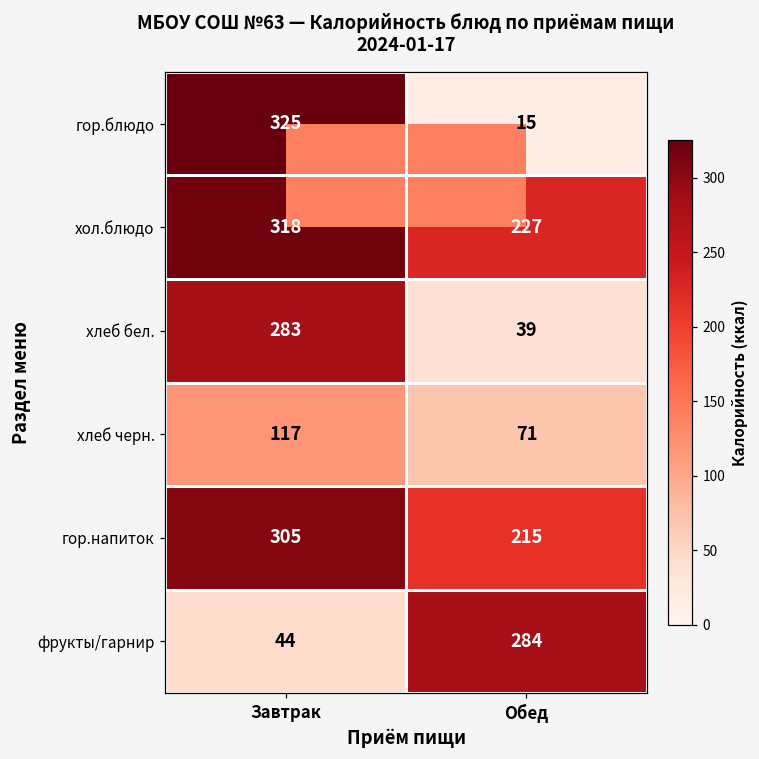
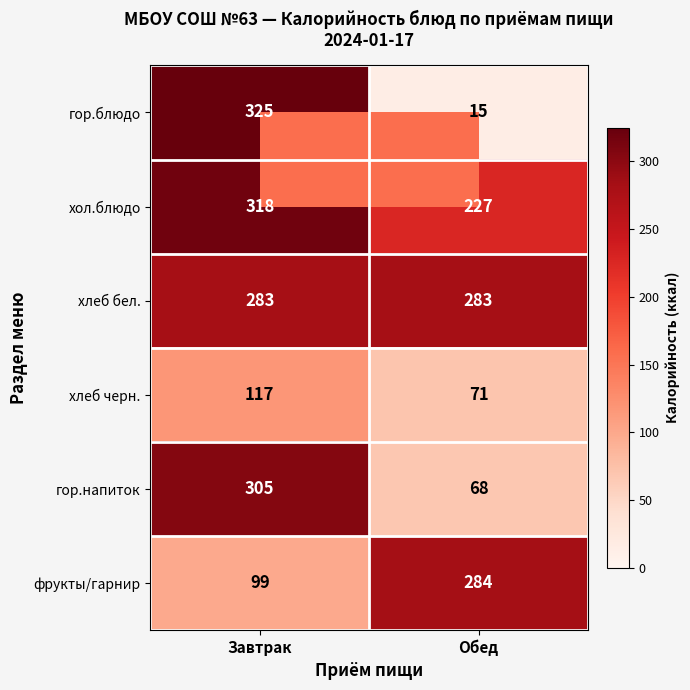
  {
    "хлеб бел.": {
      "Завтрак": 283,
-     "Обед": 39
+     "Обед": 283
    },
    "хлеб черн.": {
      "Завтрак": 117,
      "Обед": 71
    },
    "гор.напиток": {
      "Завтрак": 305,
-     "Обед": 215
+     "Обед": 68
    },
    "фрукты/гарнир": {
-     "Завтрак": 44,
+     "Завтрак": 99,
      "Обед": 284
    }
  }
